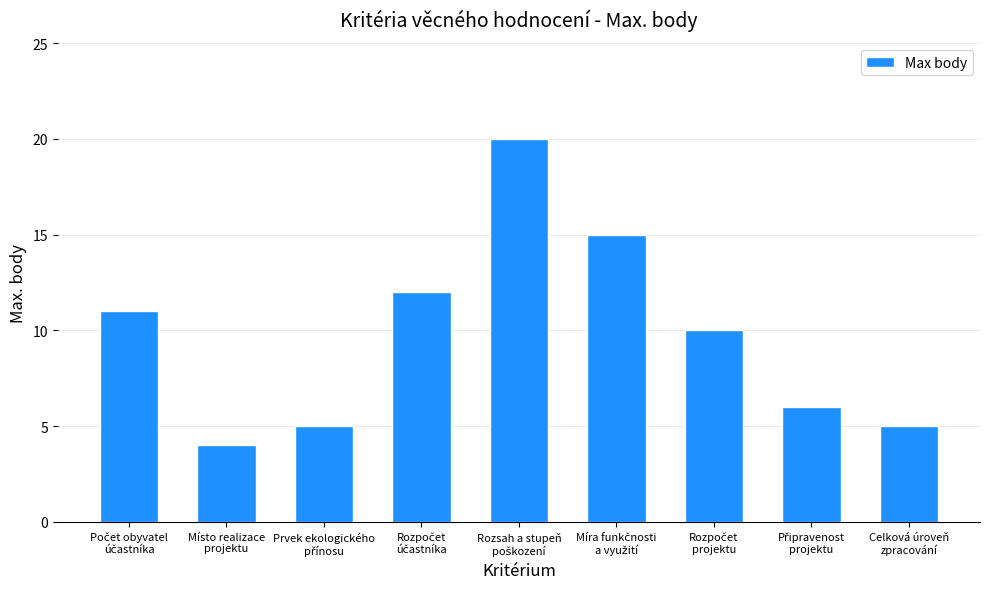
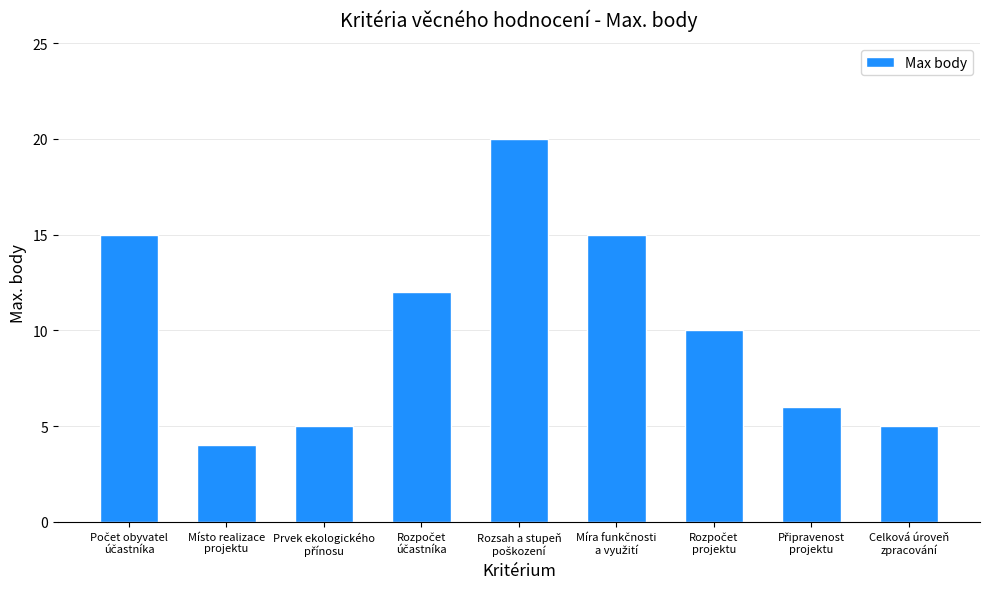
  {
-   "Počet obyvatel účastníka": 11,
+   "Počet obyvatel účastníka": 15,
    "Místo realizace projektu": 4,
    "Prvek ekologického přínosu": 5,
    "Rozpočet účastníka": 12,
    "Rozsah a stupeň poškození": 20,
    "Míra funkčnosti a využití": 15,
    "Rozpočet projektu": 10,
    "Připravenost projektu": 6,
    "Celková úroveň zpracování": 5
  }
